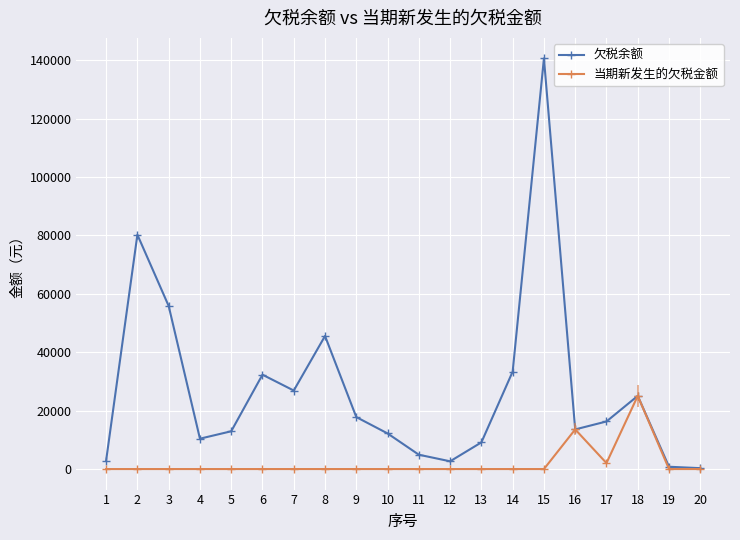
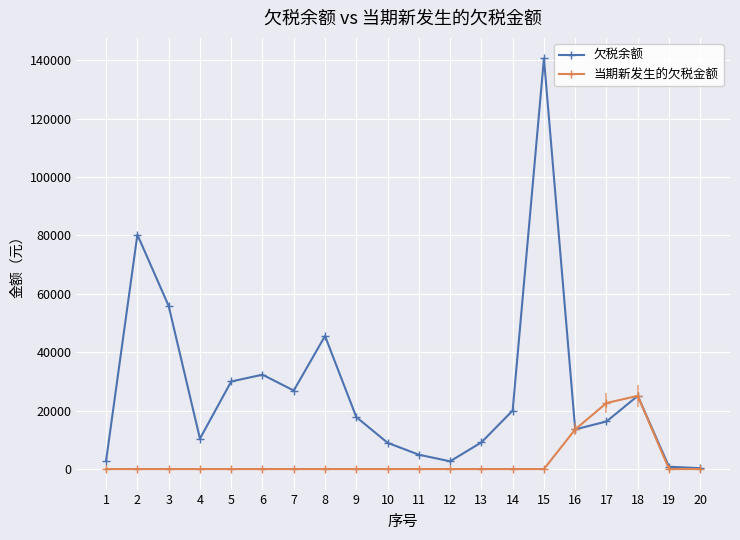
  {
    "欠税余额": {
      "1": 3000,
      "2": 80000,
      "3": 56000,
      "4": 10000,
-     "5": 13000,
+     "5": 30000,
      "6": 32000,
      "7": 27000,
      "8": 46000,
      "9": 18000,
-     "10": 12000,
+     "10": 9000,
      "11": 5000,
      "12": 3000,
      "13": 9000,
-     "14": 33000,
+     "14": 20000,
      "15": 141000,
      "17": 16000
    },
    "当期新发生的欠税金额": {
      "1": 0,
      "2": 0,
      "3": 0,
      "4": 0,
      "5": 0,
      "6": 0,
      "7": 0,
      "8": 0,
      "9": 0,
      "10": 0,
      "11": 0,
      "12": 0,
      "13": 0,
      "14": 0,
      "15": 0,
-     "17": 2000
+     "17": 23000
    }
  }
